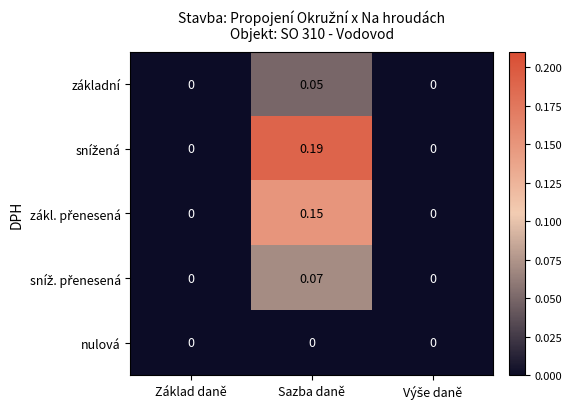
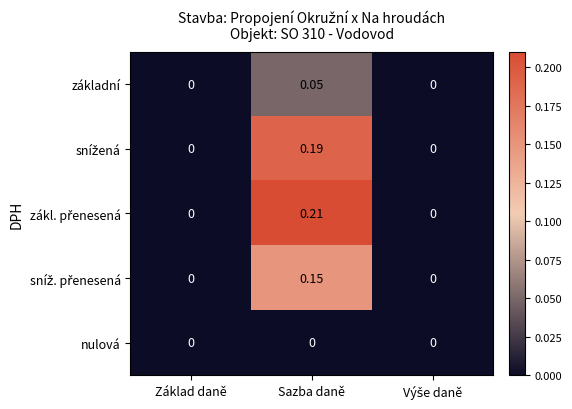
  {
    "základní": {
      "Základ daně": 0,
      "Sazba daně": 0.05,
      "Výše daně": 0
    },
    "snížená": {
      "Základ daně": 0,
      "Sazba daně": 0.19,
      "Výše daně": 0
    },
    "zákl. přenesená": {
      "Základ daně": 0,
-     "Sazba daně": 0.15,
+     "Sazba daně": 0.21,
      "Výše daně": 0
    },
    "sníž. přenesená": {
      "Základ daně": 0,
-     "Sazba daně": 0.07,
+     "Sazba daně": 0.15,
      "Výše daně": 0
    },
    "nulová": {
      "Základ daně": 0,
      "Sazba daně": 0,
      "Výše daně": 0
    }
  }
